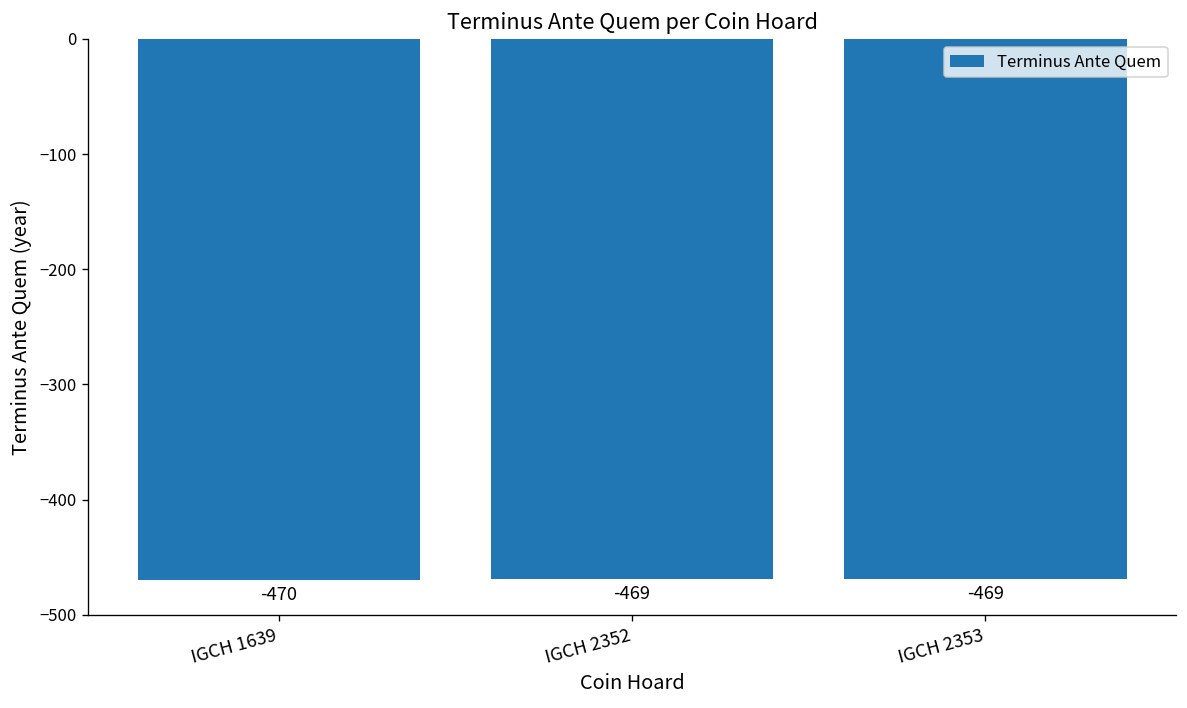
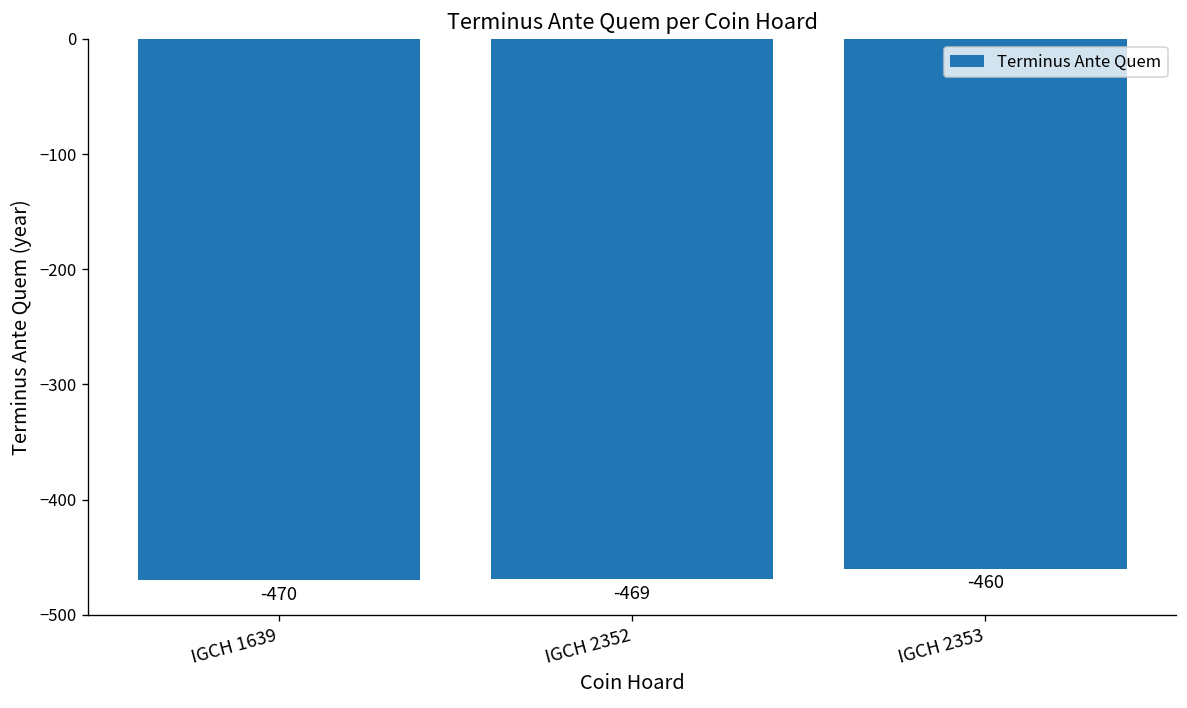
  {
    "IGCH 1639": -470,
    "IGCH 2352": -469,
-   "IGCH 2353": -469
+   "IGCH 2353": -460
  }
